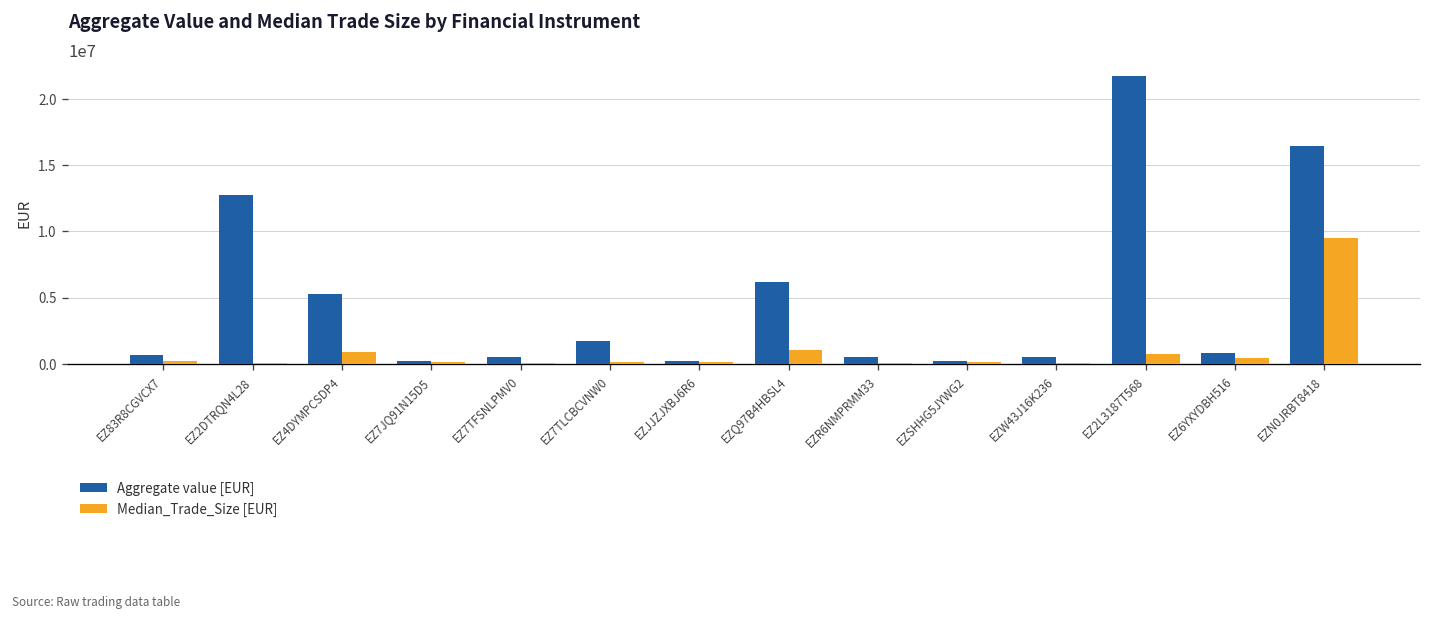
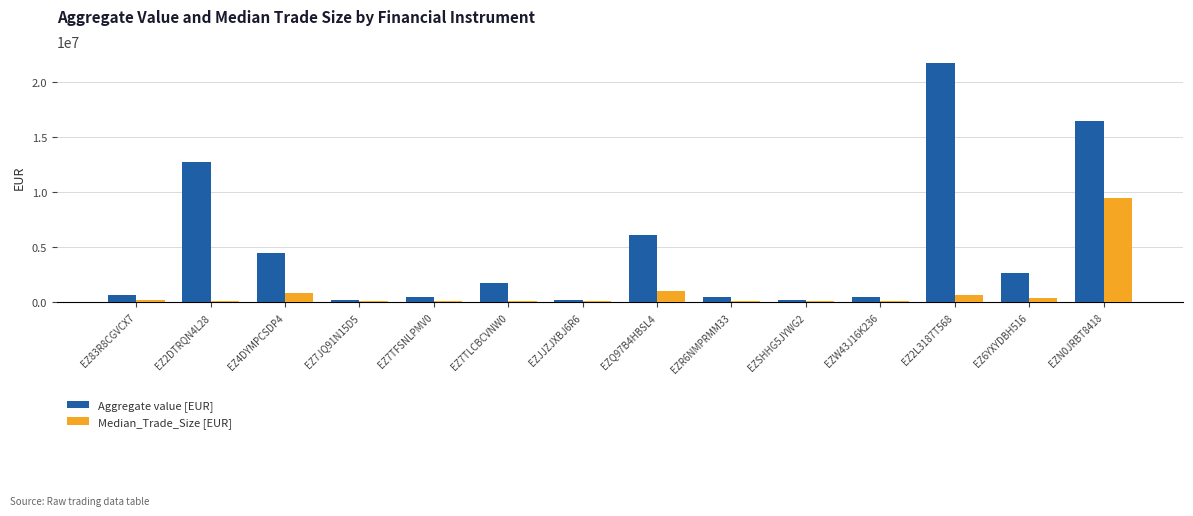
  {
    "Aggregate value [EUR]": {
      "EZ83R8CGVCX7": 700000,
      "EZ2DTRQN4L28": 12700000,
-     "EZ4DYMPCSDP4": 5300000,
+     "EZ4DYMPCSDP4": 4500000,
      "EZ7TFSNLPMV0": 500000,
      "EZ7TLCBCVNW0": 1700000,
      "EZQ97B4HBSL4": 6200000,
      "EZR6NMPRMM33": 500000,
      "EZW43J16K236": 500000,
      "EZ2L3187T568": 21700000,
-     "EZ6YXYDBH516": 800000,
+     "EZ6YXYDBH516": 2600000,
      "EZN0JRBT8418": 16400000
    },
    "Median_Trade_Size [EUR]": {
      "EZ4DYMPCSDP4": 900000,
      "EZQ97B4HBSL4": 1000000,
      "EZ2L3187T568": 700000,
      "EZ6YXYDBH516": 400000,
      "EZN0JRBT8418": 9500000
    }
  }
